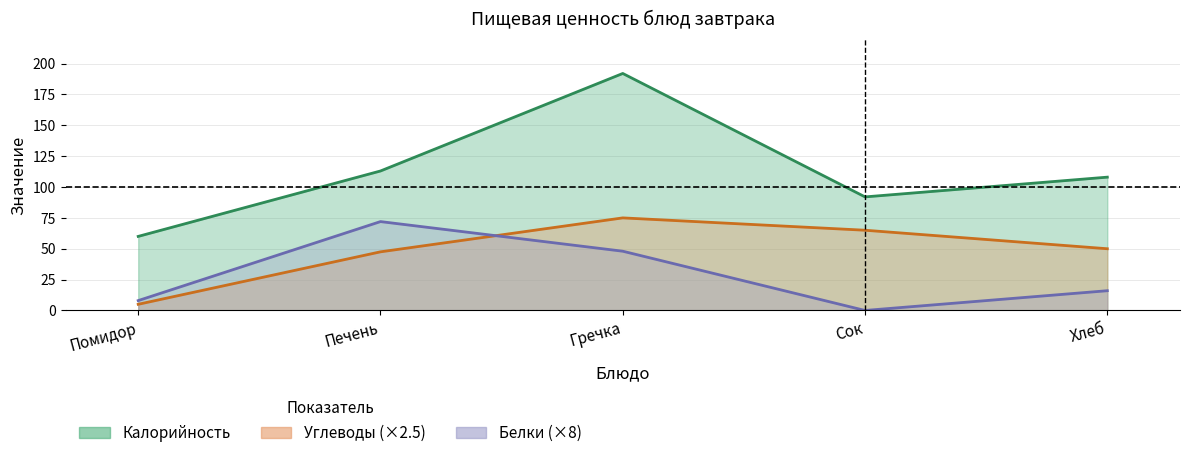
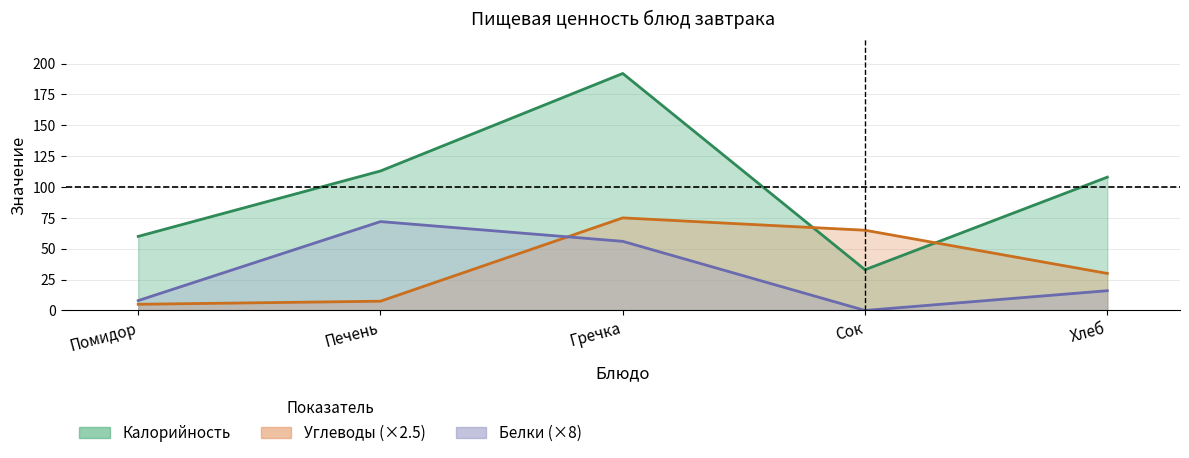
  {
    "Калорийность": {
      "Помидор": 60,
      "Печень": 113,
      "Гречка": 192,
-     "Сок": 92,
+     "Сок": 33,
      "Хлеб": 108
    },
    "Углеводы (×2.5)": {
      "Помидор": 5,
-     "Печень": 48,
+     "Печень": 8,
      "Гречка": 75,
      "Сок": 65,
-     "Хлеб": 50
+     "Хлеб": 30
    },
    "Белки (×8)": {
      "Помидор": 8,
      "Печень": 72,
-     "Гречка": 48,
+     "Гречка": 56,
      "Сок": 0,
      "Хлеб": 16
    }
  }
